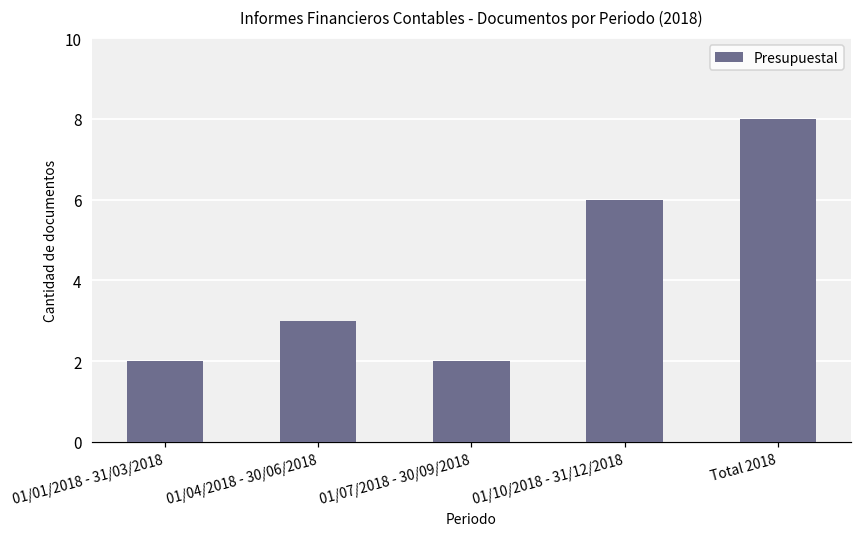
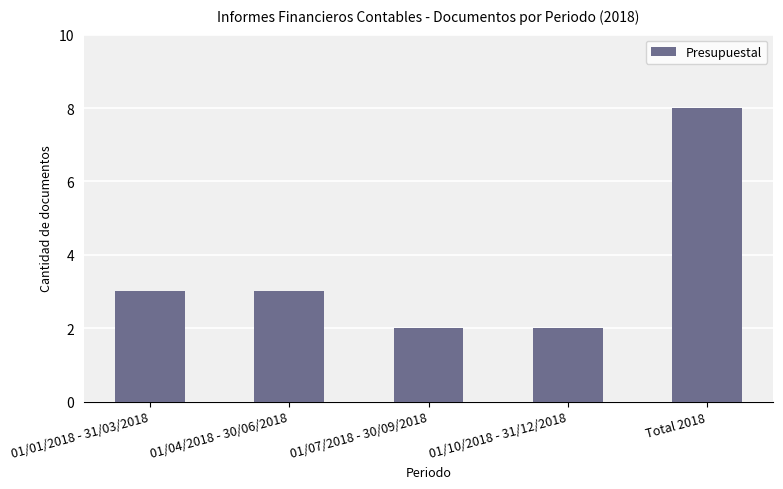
  {
-   "01/01/2018 - 31/03/2018": 2,
+   "01/01/2018 - 31/03/2018": 3,
    "01/04/2018 - 30/06/2018": 3,
    "01/07/2018 - 30/09/2018": 2,
-   "01/10/2018 - 31/12/2018": 6,
+   "01/10/2018 - 31/12/2018": 2,
    "Total 2018": 8
  }
